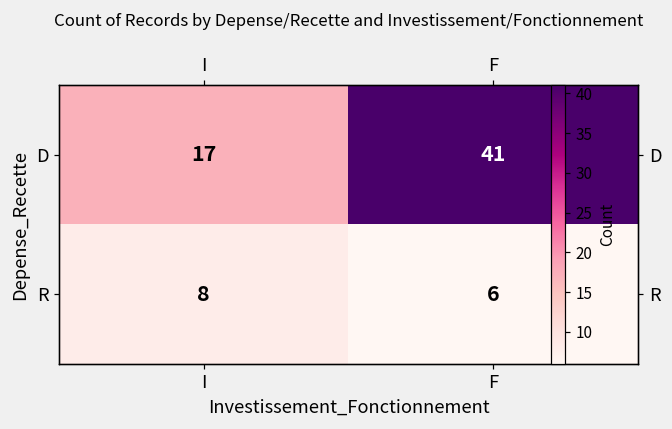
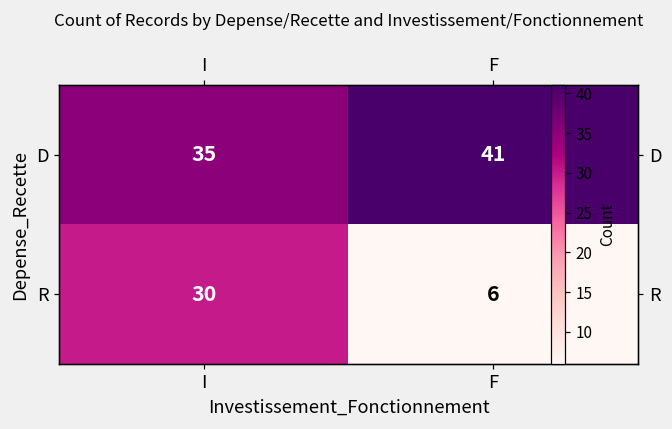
  {
    "D": {
-     "I": 17,
+     "I": 35,
      "F": 41
    },
    "R": {
-     "I": 8,
+     "I": 30,
      "F": 6
    }
  }
